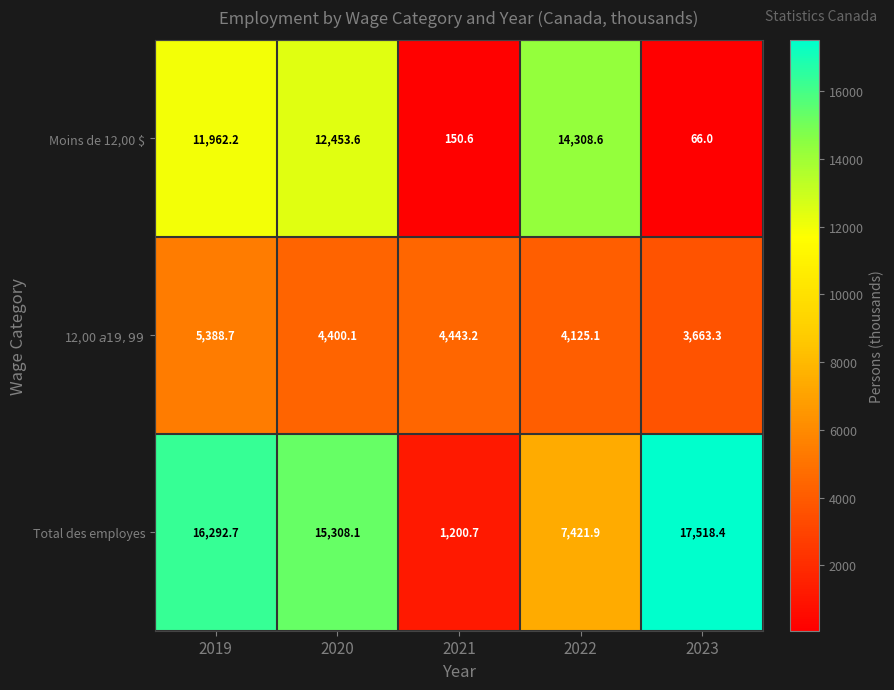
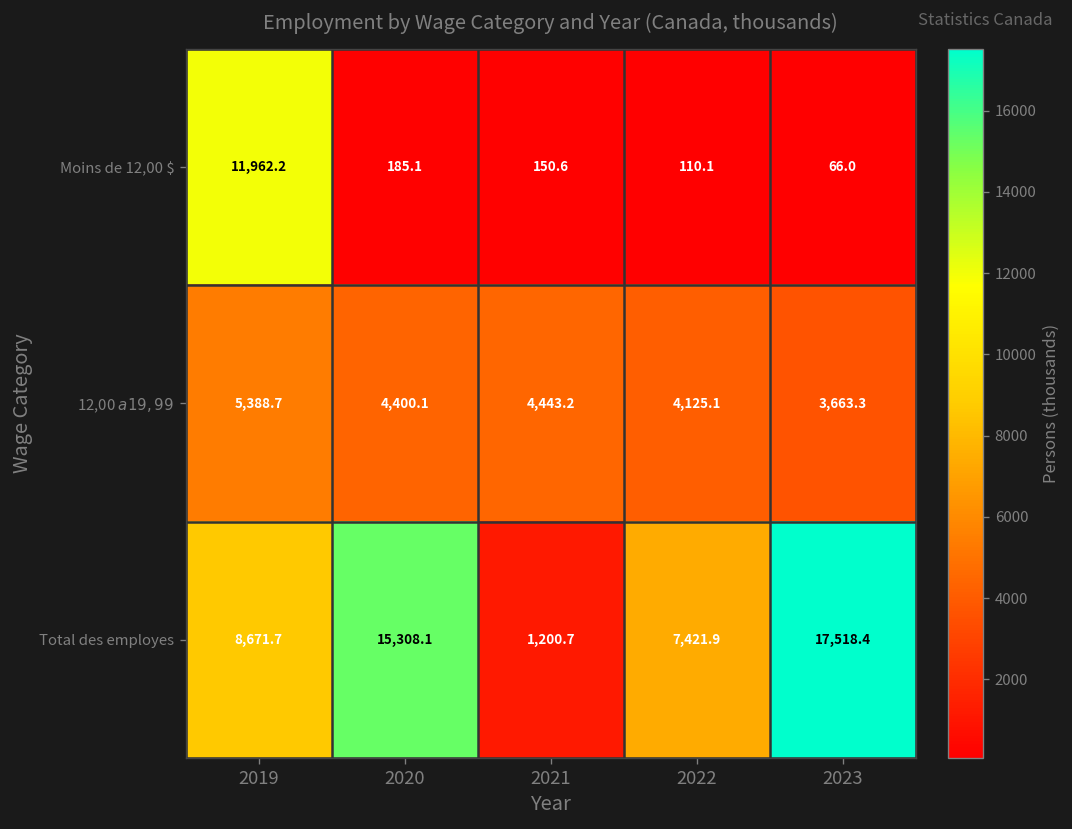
  {
    "Moins de 12,00 $": {
      "2019": "11,962.2",
-     "2020": "12,453.6",
+     "2020": "185.1",
      "2021": "150.6",
-     "2022": "14,308.6",
+     "2022": "110.1",
      "2023": "66.0"
    },
    "Total des employes": {
-     "2019": "16,292.7",
+     "2019": "8,671.7",
      "2020": "15,308.1",
      "2021": "1,200.7",
      "2022": "7,421.9",
      "2023": "17,518.4"
    }
  }
